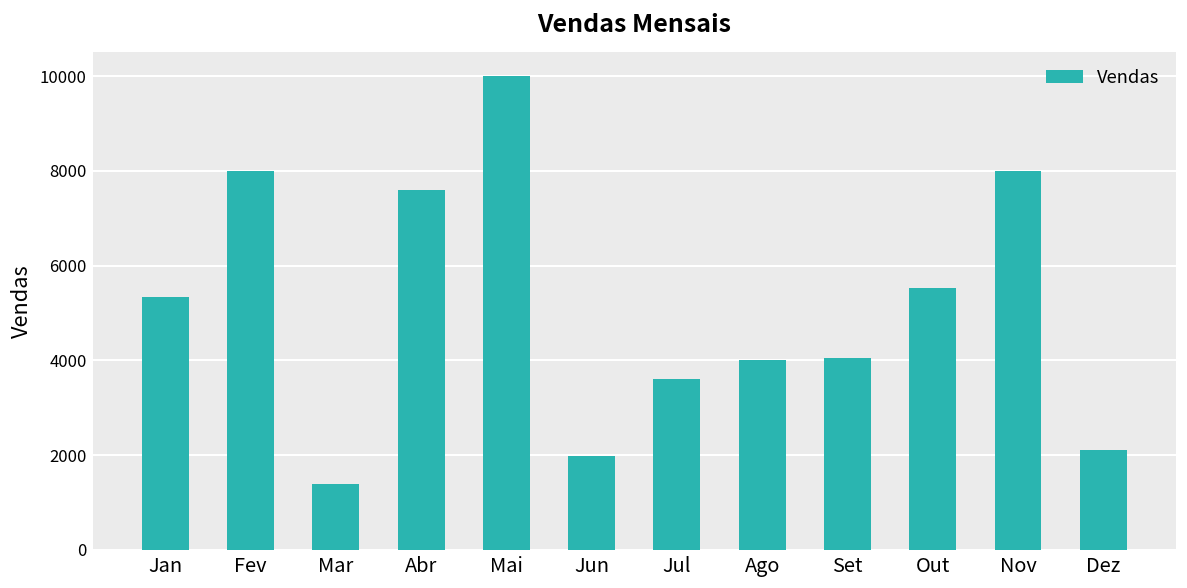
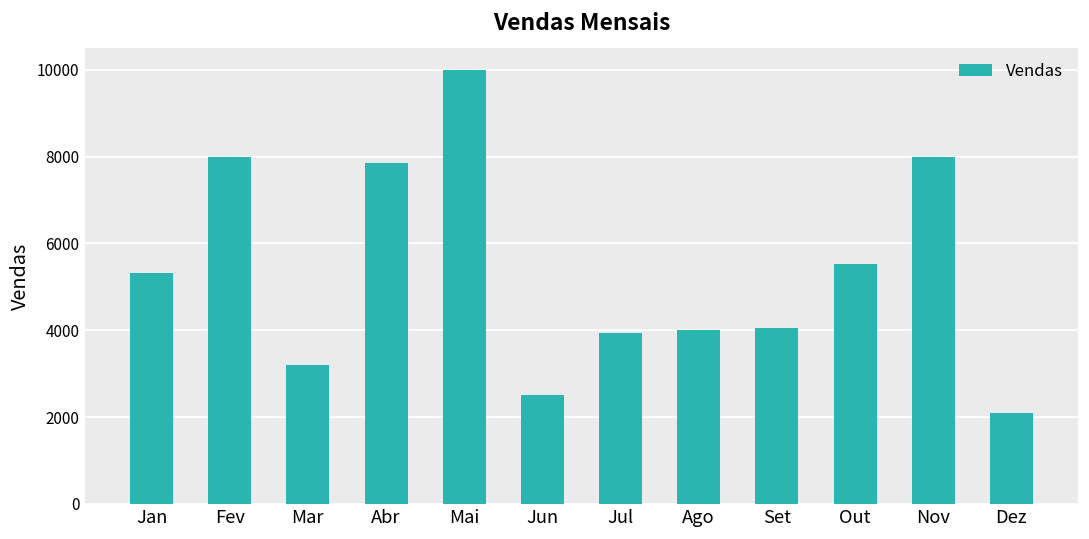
  {
    "Jan": 5300,
    "Fev": 8000,
-   "Mar": 1400,
-   "Abr": 7600,
+   "Mar": 3200,
+   "Abr": 7900,
    "Mai": 10000,
-   "Jun": 2000,
-   "Jul": 3600,
+   "Jun": 2500,
+   "Jul": 3900,
    "Ago": 4000,
    "Set": 4000,
    "Out": 5500,
    "Nov": 8000,
    "Dez": 2100
  }
